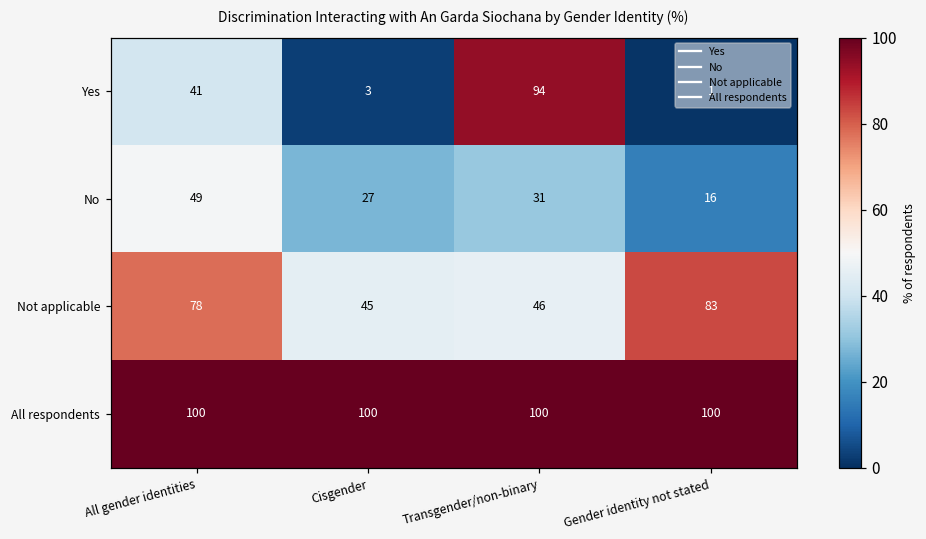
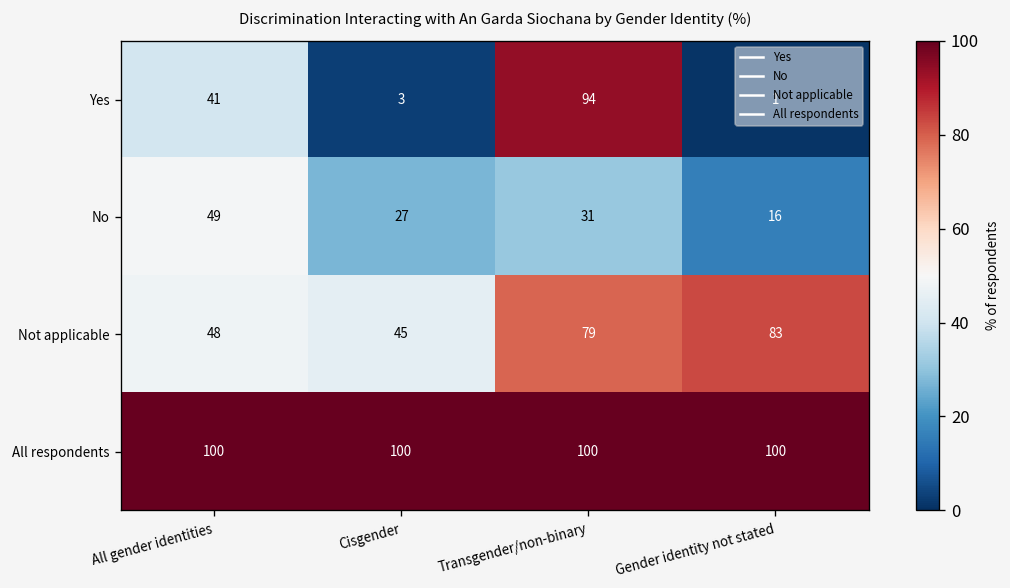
  {
    "Yes": {
      "All gender identities": 41,
      "Cisgender": 3,
      "Transgender/non-binary": 94
    },
    "No": {
      "All gender identities": 49,
      "Cisgender": 27,
      "Transgender/non-binary": 31,
      "Gender identity not stated": 16
    },
    "Not applicable": {
-     "All gender identities": 78,
+     "All gender identities": 48,
      "Cisgender": 45,
-     "Transgender/non-binary": 46,
+     "Transgender/non-binary": 79,
      "Gender identity not stated": 83
    },
    "All respondents": {
      "All gender identities": 100,
      "Cisgender": 100,
      "Transgender/non-binary": 100,
      "Gender identity not stated": 100
    }
  }
